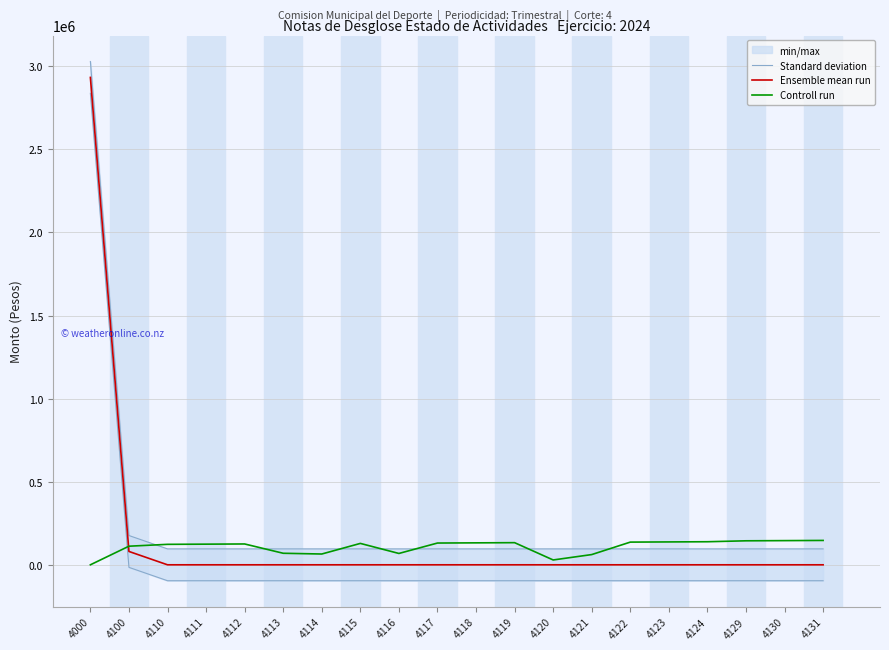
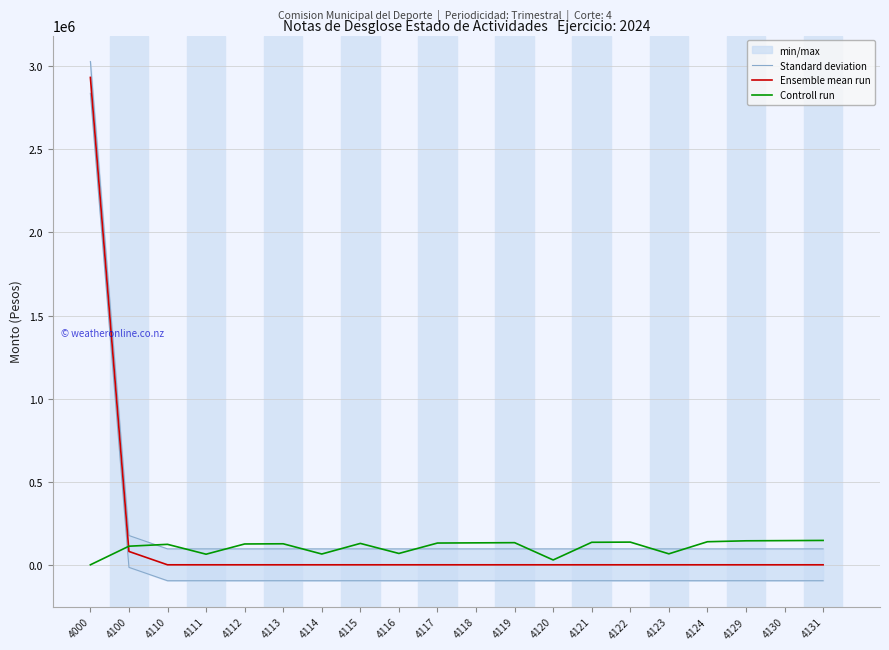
  {
    "min/max": {
      "4000": 3030000,
      "4100": 180000,
      "4110": 100000,
      "4111": 100000,
      "4112": 100000,
      "4113": 100000,
      "4114": 100000,
      "4115": 100000,
      "4116": 100000,
      "4117": 100000,
      "4118": 100000,
      "4119": 100000,
      "4120": 100000,
      "4121": 100000,
      "4122": 100000,
      "4123": 100000,
      "4124": 100000,
      "4129": 100000,
      "4130": 100000,
      "4131": 100000
    },
    "Ensemble mean run": {
      "4000": 2930000,
      "4100": 80000,
      "4110": 0,
      "4111": 0,
      "4112": 0,
      "4113": 0,
      "4114": 0,
      "4115": 0,
      "4116": 0,
      "4117": 0,
      "4118": 0,
      "4119": 0,
      "4120": 0,
      "4121": 0,
      "4122": 0,
      "4123": 0,
      "4124": 0,
      "4129": 0,
      "4130": 0,
      "4131": 0
    },
    "Controll run": {
      "4000": 0,
      "4100": 110000,
      "4110": 120000,
-     "4111": 120000,
+     "4111": 60000,
      "4112": 130000,
-     "4113": 70000,
+     "4113": 130000,
      "4114": 60000,
      "4115": 130000,
      "4116": 70000,
      "4117": 130000,
      "4118": 130000,
      "4119": 130000,
      "4120": 30000,
-     "4121": 60000,
+     "4121": 140000,
      "4122": 140000,
-     "4123": 140000,
+     "4123": 70000,
      "4124": 140000,
      "4129": 140000,
      "4130": 150000,
      "4131": 150000
    }
  }
